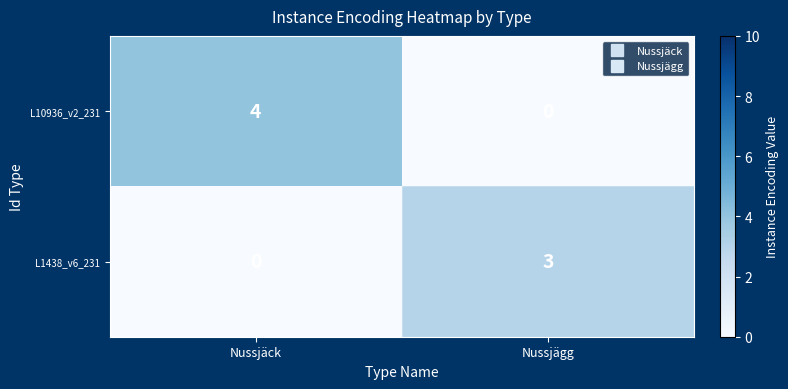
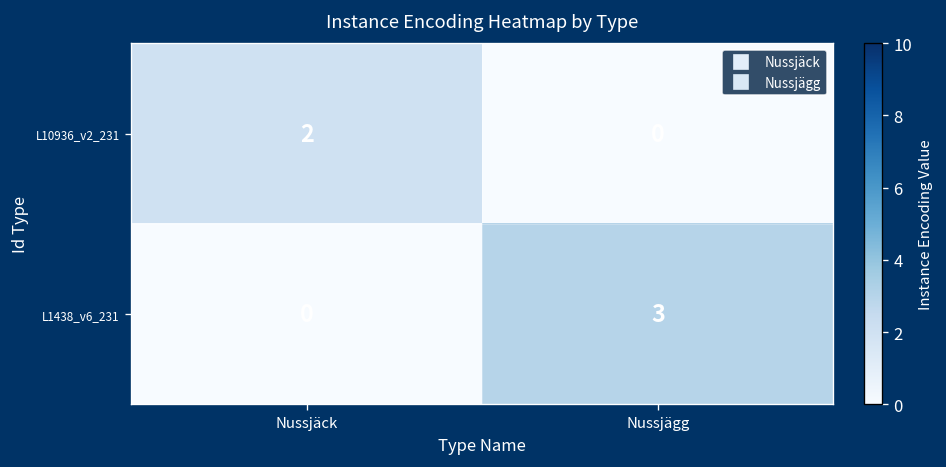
  {
    "L10936_v2_231": {
-     "Nussjäck": 4
+     "Nussjäck": 2
    },
    "L1438_v6_231": {
      "Nussjägg": 3
    }
  }
